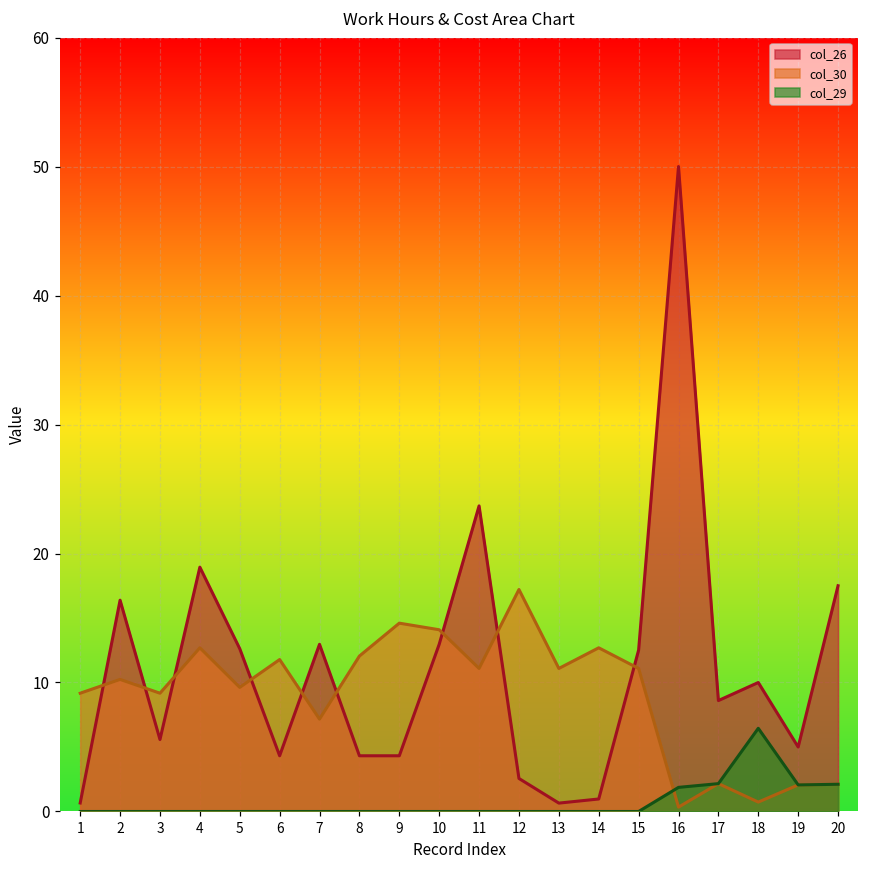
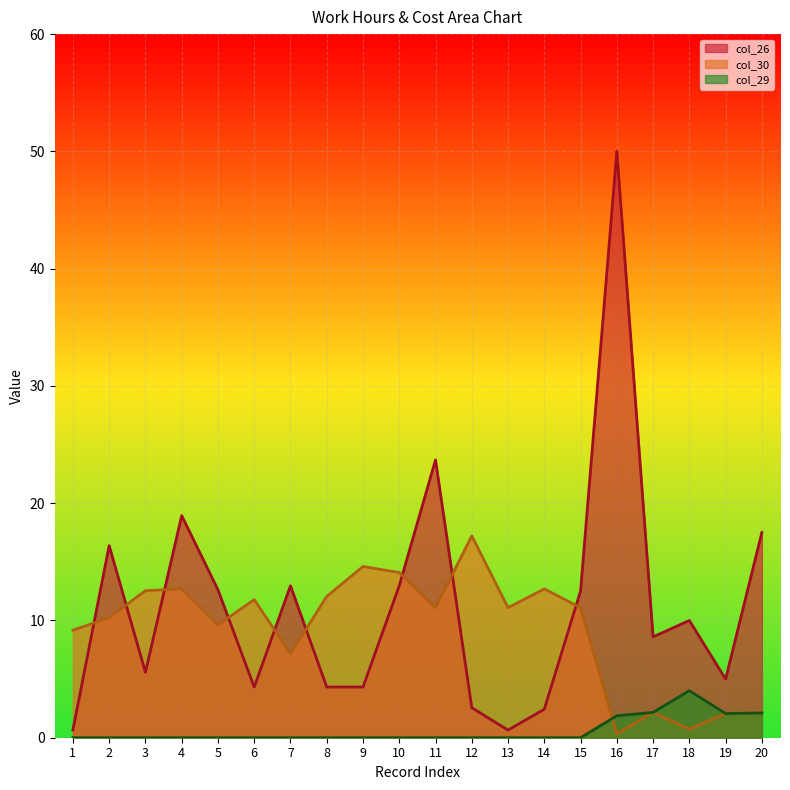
  {
    "col_26": {
      "1": 0.7,
      "2": 16.4,
      "3": 5.6,
      "4": 18.9,
      "5": 12.6,
      "6": 4.3,
      "7": 13.0,
      "8": 4.3,
      "9": 4.3,
      "10": 13.0,
      "11": 23.7,
      "12": 2.6,
      "13": 0.7,
-     "14": 1.0,
+     "14": 2.4,
      "15": 12.5,
      "16": 50.0,
      "17": 8.6,
      "18": 10.0,
      "19": 5.0,
      "20": 17.5
    },
    "col_30": {
      "1": 9.2,
      "2": 10.2,
-     "3": 9.2,
+     "3": 12.5,
      "4": 12.7,
      "5": 9.6,
      "6": 11.8,
      "7": 7.2,
      "8": 12.1,
      "9": 14.6,
      "10": 14.1,
      "11": 11.1,
      "12": 17.2,
      "13": 11.1,
      "14": 12.7,
      "15": 11.1,
      "16": 0.3,
      "18": 0.7
    },
    "col_29": {
      "1": 0.0,
      "2": 0.0,
      "3": 0.0,
      "4": 0.0,
      "5": 0.0,
      "6": 0.0,
      "7": 0.0,
      "8": 0.0,
      "9": 0.0,
      "10": 0.0,
      "11": 0.0,
      "12": 0.0,
      "13": 0.0,
      "14": 0.0,
      "15": 0.0,
      "16": 1.9,
-     "18": 6.5
+     "18": 4.0
    }
  }
